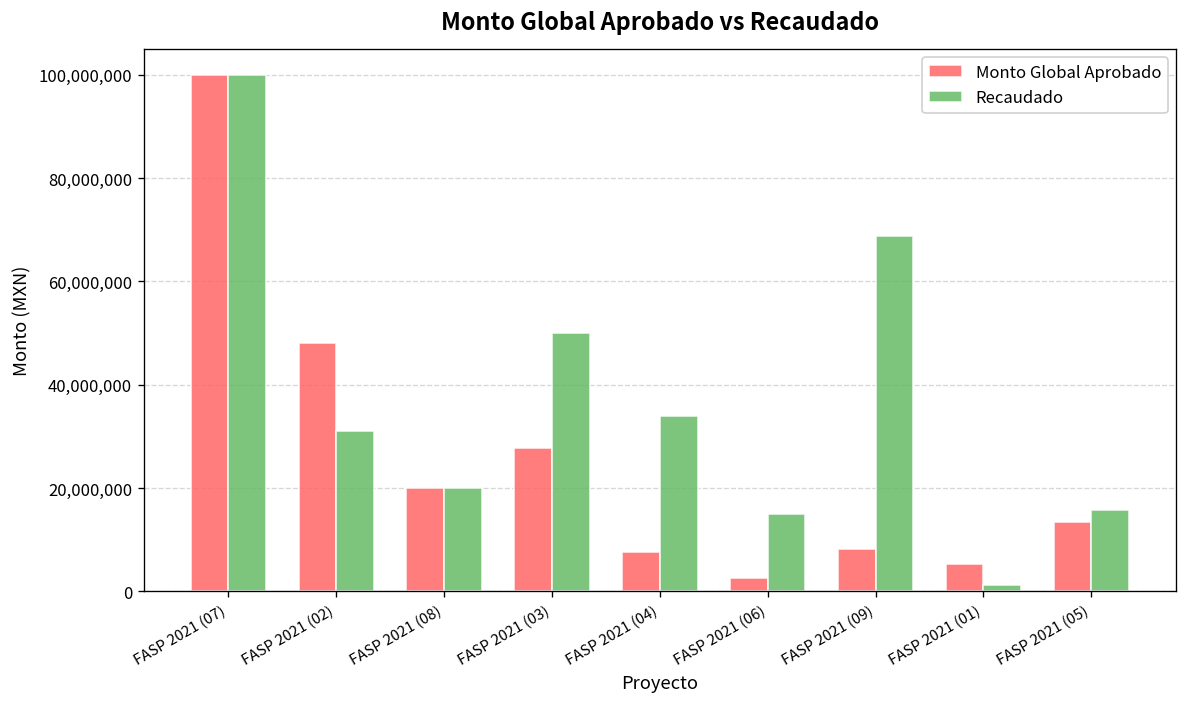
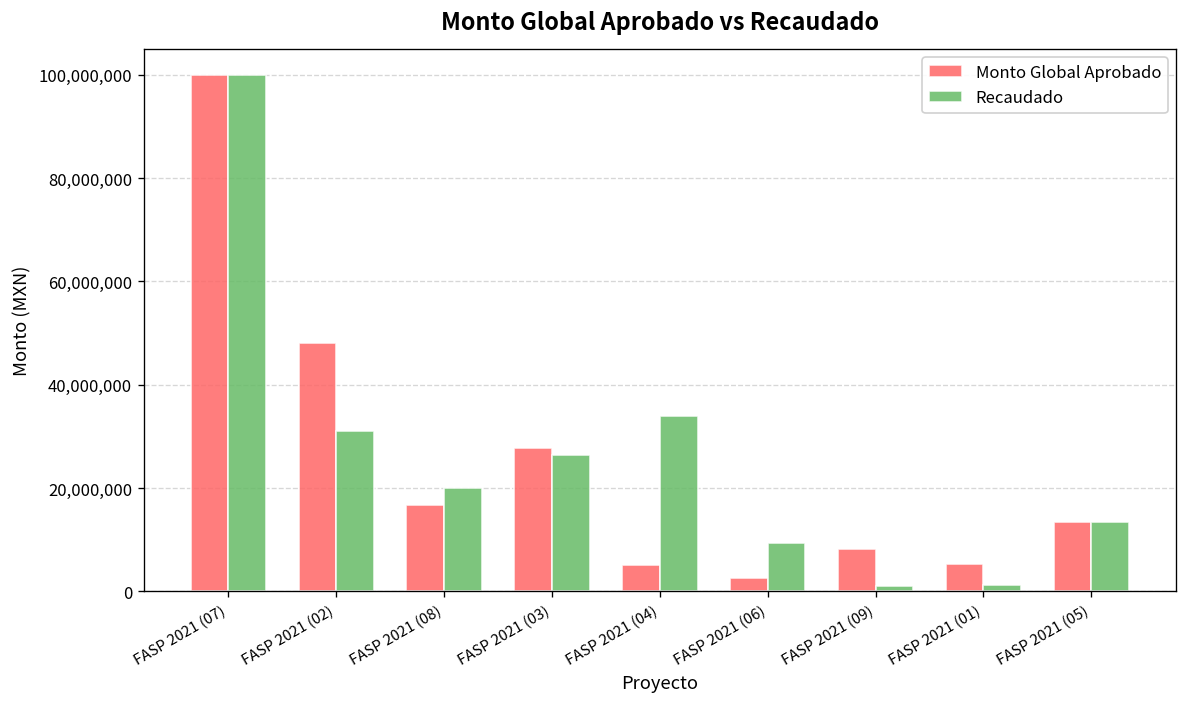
  {
    "Monto Global Aprobado": {
      "FASP 2021 (07)": "100,000,000",
      "FASP 2021 (02)": "48,000,000",
-     "FASP 2021 (08)": "20,000,000",
+     "FASP 2021 (08)": "17,000,000",
      "FASP 2021 (03)": "28,000,000",
-     "FASP 2021 (04)": "8,000,000",
+     "FASP 2021 (04)": "5,000,000",
      "FASP 2021 (06)": "3,000,000",
      "FASP 2021 (09)": "8,000,000",
      "FASP 2021 (01)": "5,000,000",
      "FASP 2021 (05)": "14,000,000"
    },
    "Recaudado": {
      "FASP 2021 (07)": "100,000,000",
      "FASP 2021 (02)": "31,000,000",
      "FASP 2021 (08)": "20,000,000",
-     "FASP 2021 (03)": "50,000,000",
+     "FASP 2021 (03)": "26,000,000",
      "FASP 2021 (04)": "34,000,000",
-     "FASP 2021 (06)": "15,000,000",
-     "FASP 2021 (09)": "69,000,000",
+     "FASP 2021 (06)": "9,000,000",
+     "FASP 2021 (09)": "1,000,000",
      "FASP 2021 (01)": "1,000,000",
-     "FASP 2021 (05)": "16,000,000"
+     "FASP 2021 (05)": "14,000,000"
    }
  }
